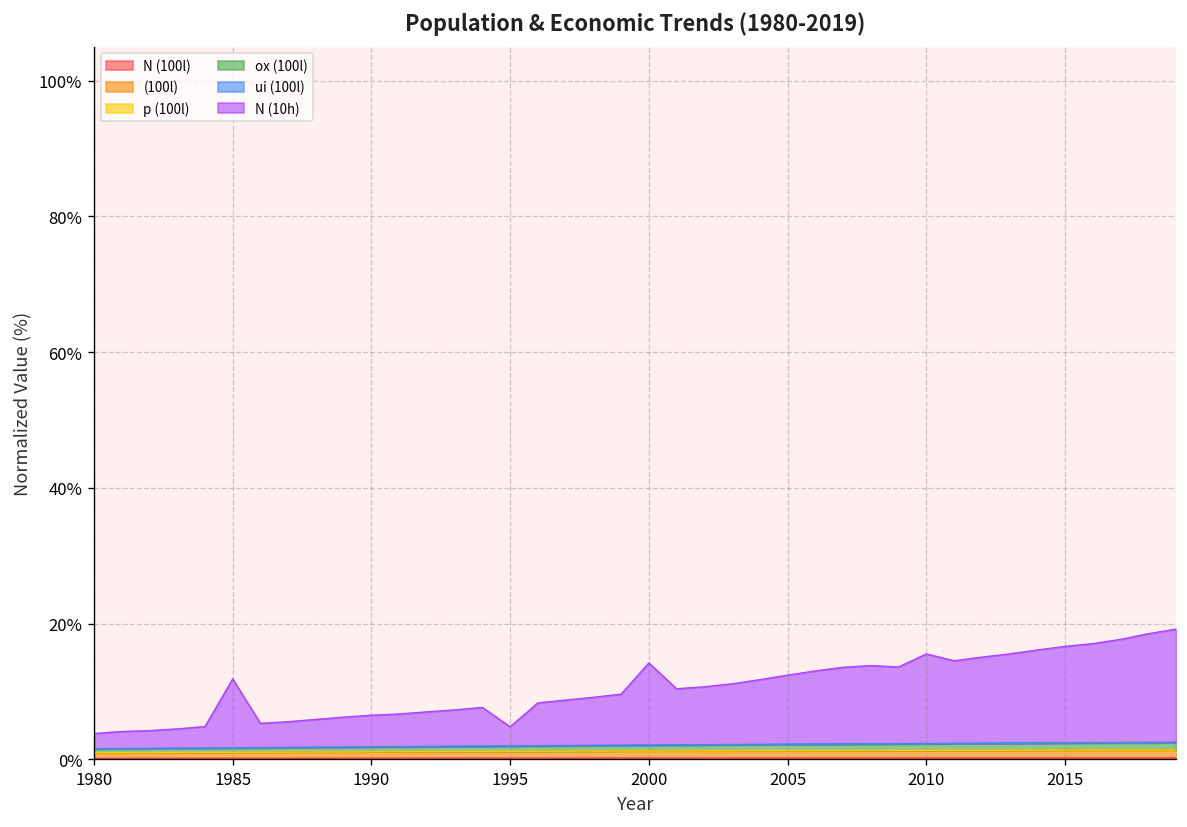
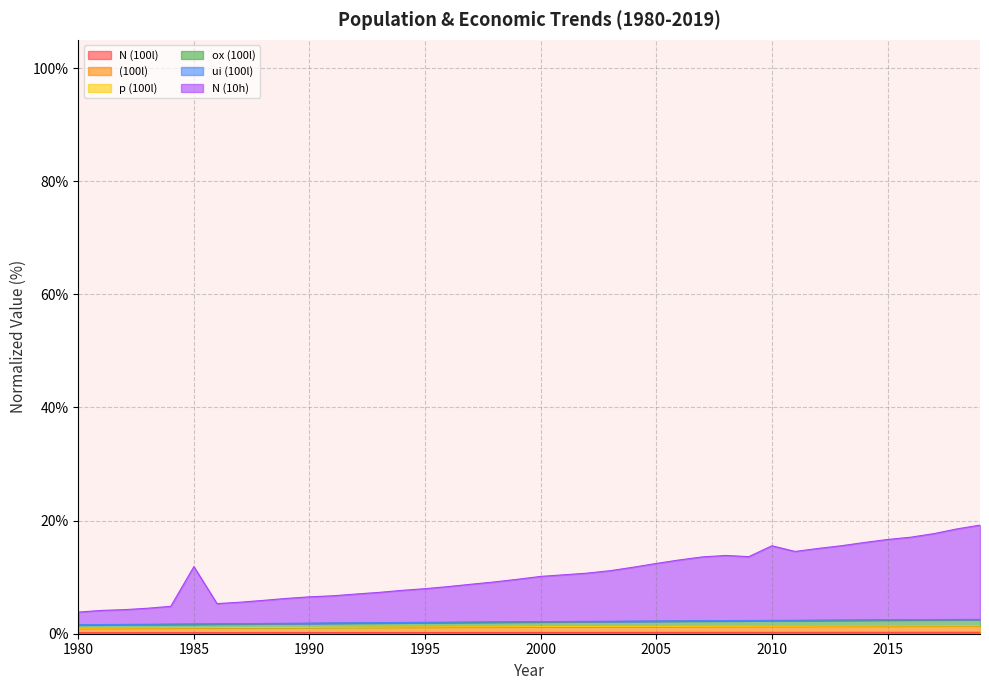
  {
    "N (100l)": {
      "1980": "0%",
      "1985": "0%",
      "1990": "0%",
      "1995": "0%",
      "2000": "0%",
      "2005": "0%",
      "2010": "0%",
      "2015": "0%"
    },
    "N (10h)": {
      "1980": "2%",
      "1985": "10%",
      "1990": "5%",
-     "1995": "3%",
-     "2000": "12%",
+     "1995": "6%",
+     "2000": "8%",
      "2005": "10%",
      "2010": "13%",
      "2015": "14%"
    }
  }
